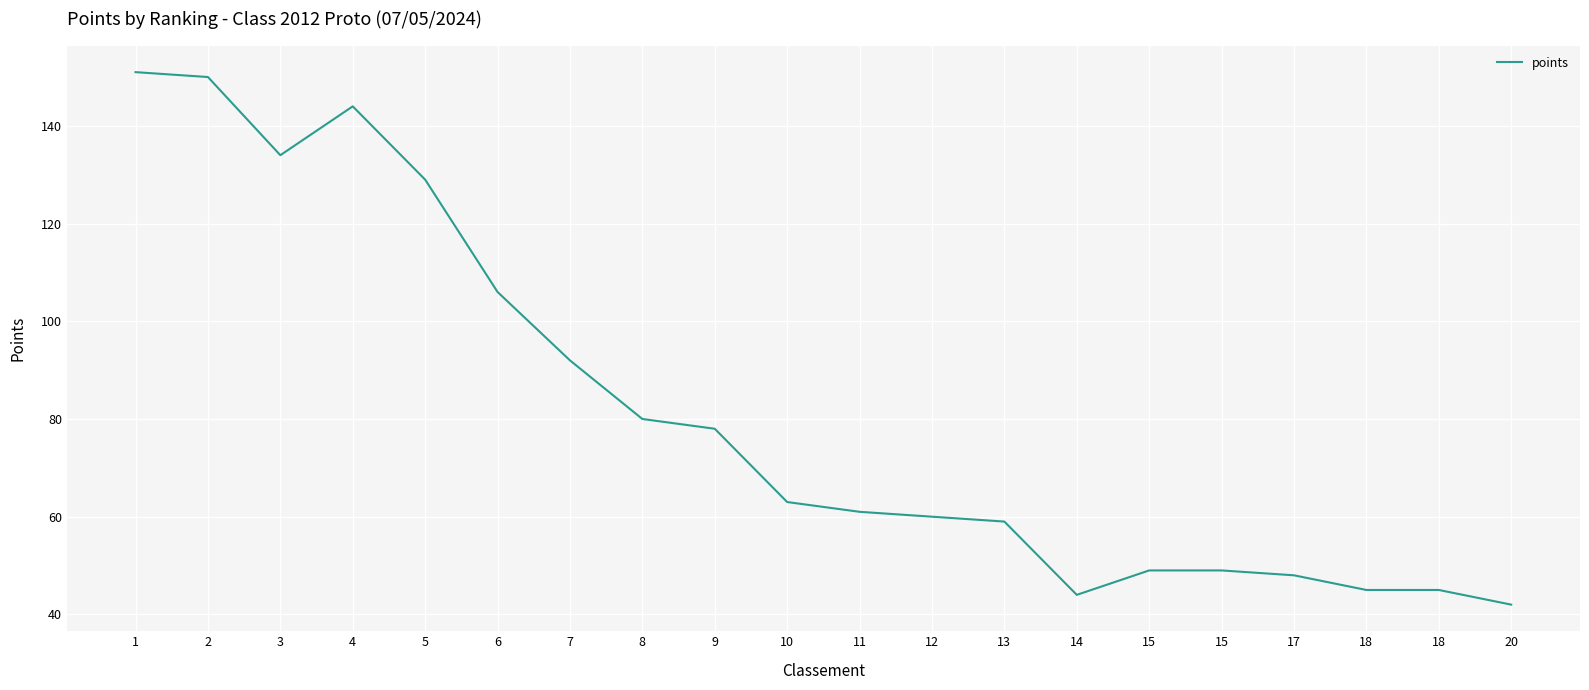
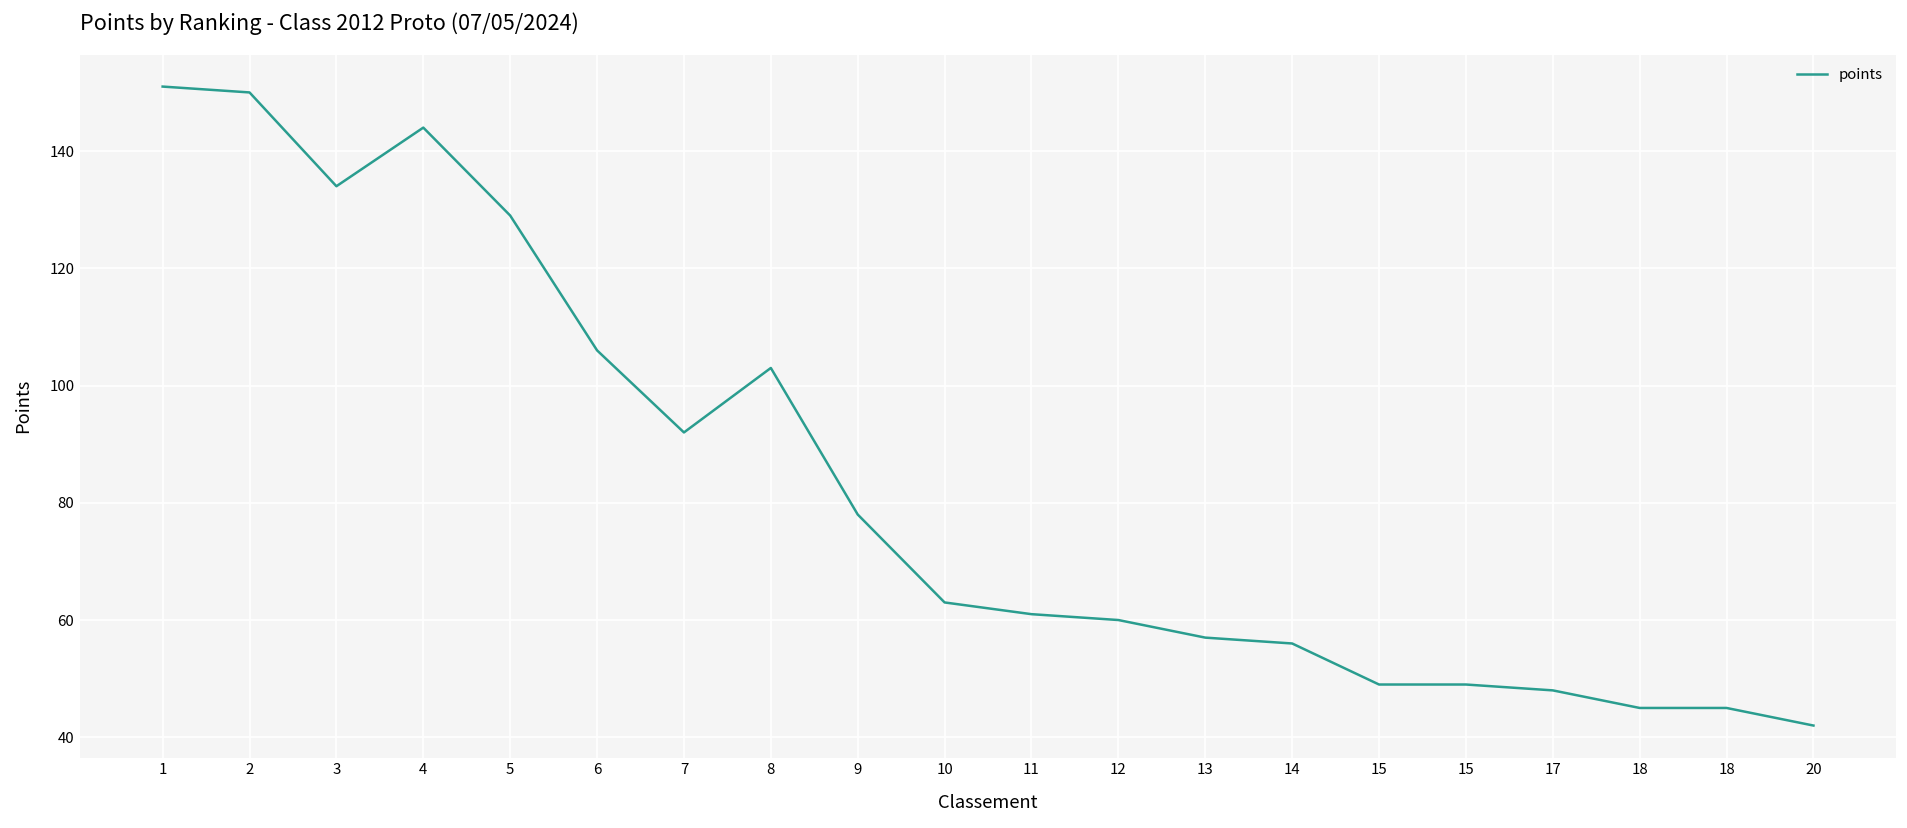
  {
    "1": 151,
    "2": 150,
    "3": 134,
    "4": 144,
    "5": 129,
    "6": 106,
    "7": 92,
-   "8": 80,
+   "8": 103,
    "9": 78,
    "10": 63,
    "11": 61,
    "12": 60,
-   "13": 59,
-   "14": 44,
+   "13": 57,
+   "14": 56,
    "17": 48,
    "20": 42
  }
